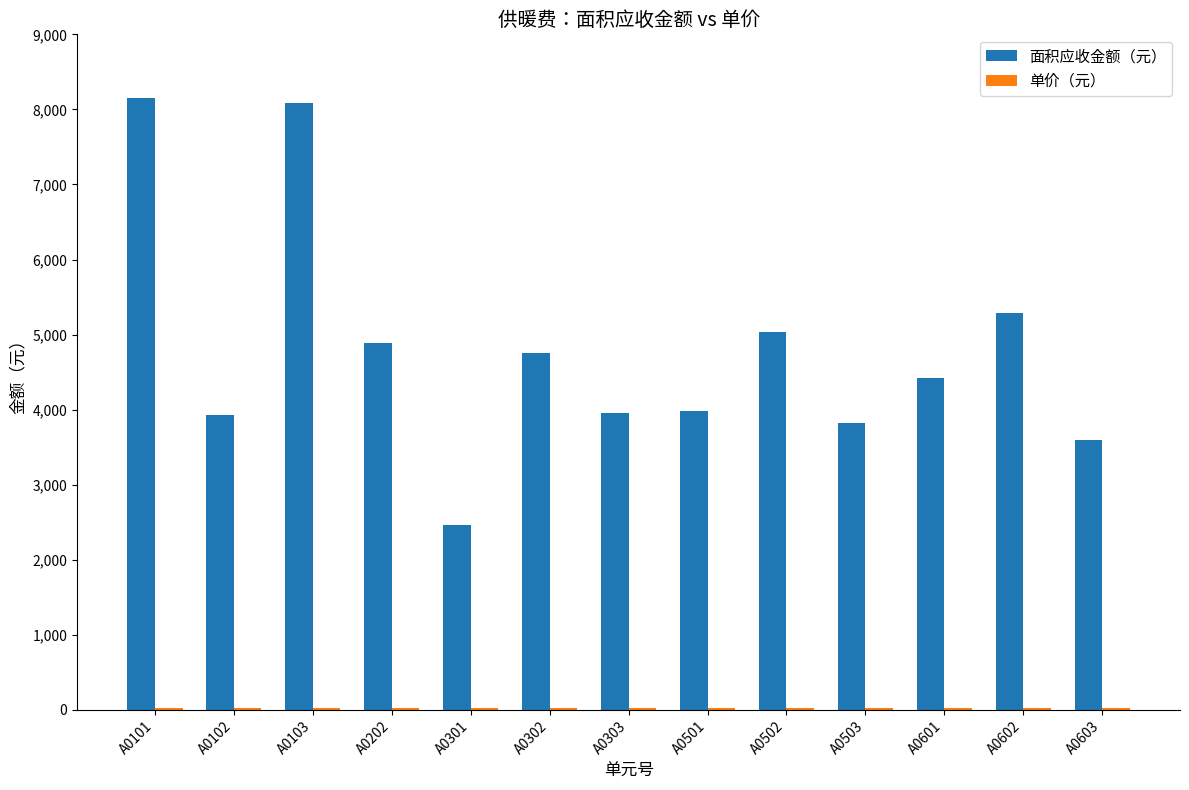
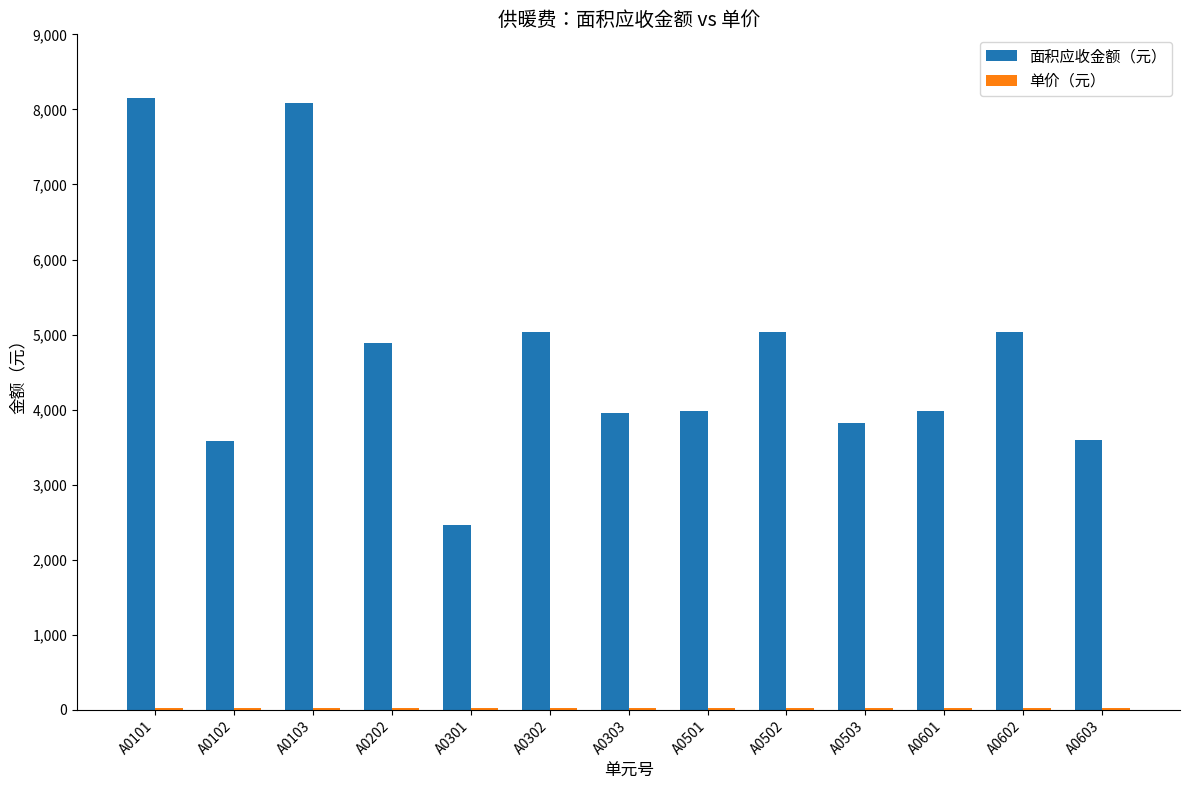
  {
    "面积应收金额（元）": {
      "A0101": "8,100",
-     "A0102": "3,900",
+     "A0102": "3,600",
      "A0103": "8,100",
      "A0202": "4,900",
      "A0301": "2,500",
-     "A0302": "4,800",
+     "A0302": "5,000",
      "A0303": "4,000",
      "A0501": "4,000",
      "A0502": "5,000",
      "A0503": "3,800",
-     "A0601": "4,400",
-     "A0602": "5,300",
+     "A0601": "4,000",
+     "A0602": "5,000",
      "A0603": "3,600"
    }
  }
